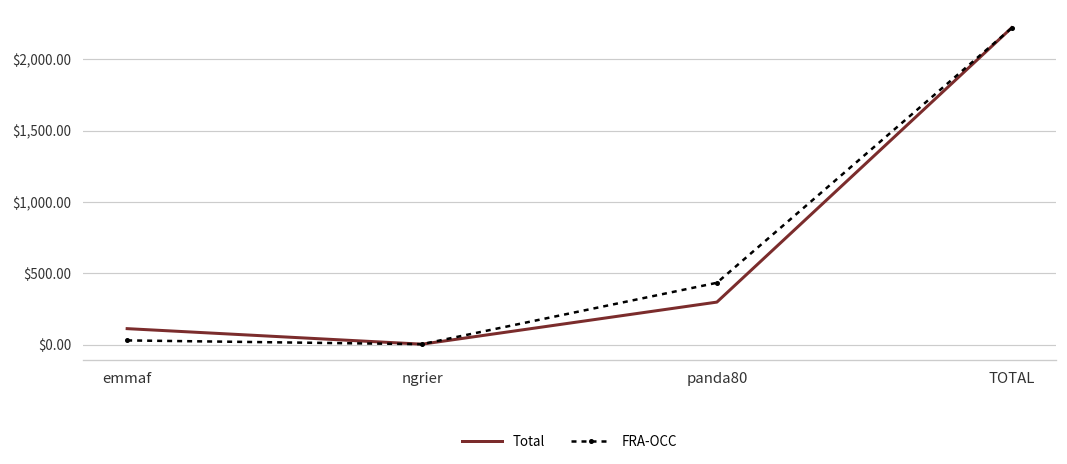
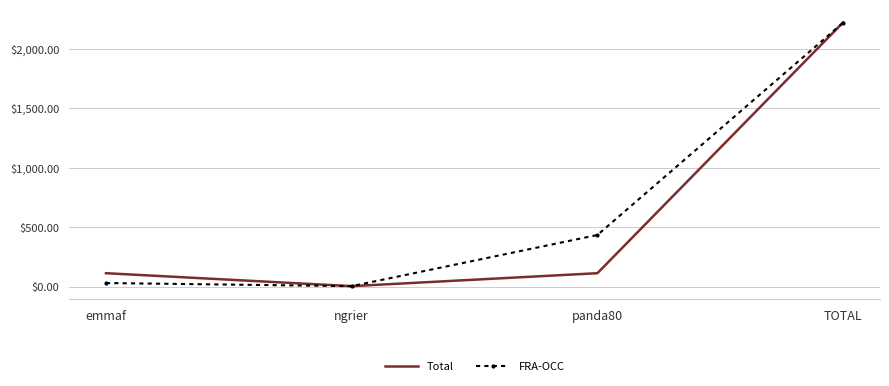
  {
    "Total": {
      "emmaf": "$110",
-     "panda80": "$300"
+     "panda80": "$110"
    },
    "FRA-OCC": {
      "emmaf": "$30",
      "panda80": "$430"
    }
  }
